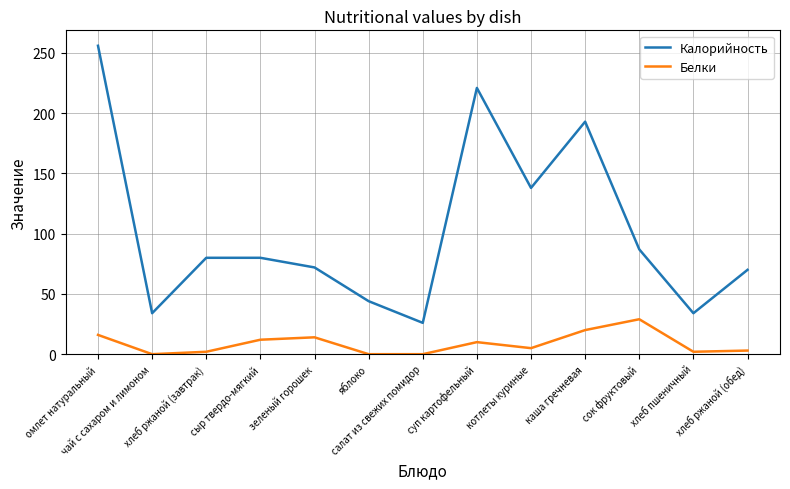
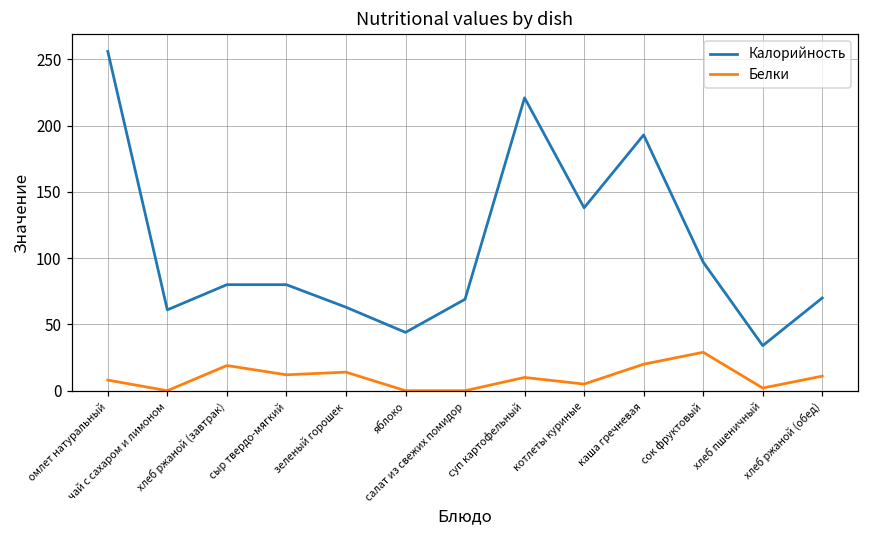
  {
    "Калорийность": {
      "омлет натуральный": 256,
-     "чай с сахаром и лимоном": 34,
+     "чай с сахаром и лимоном": 61,
      "хлеб ржаной (завтрак)": 80,
      "сыр твердо-мягкий": 80,
-     "зеленый горошек": 72,
+     "зеленый горошек": 63,
      "яблоко": 44,
-     "салат из свежих помидор": 26,
+     "салат из свежих помидор": 69,
      "суп картофельный": 221,
      "котлеты куриные": 138,
      "каша гречневая": 193,
-     "сок фруктовый": 87,
+     "сок фруктовый": 97,
      "хлеб пшеничный": 34,
      "хлеб ржаной (обед)": 70
    },
    "Белки": {
-     "омлет натуральный": 16,
+     "омлет натуральный": 8,
      "чай с сахаром и лимоном": 0,
-     "хлеб ржаной (завтрак)": 2,
+     "хлеб ржаной (завтрак)": 19,
      "сыр твердо-мягкий": 12,
      "зеленый горошек": 14,
      "яблоко": 0,
      "салат из свежих помидор": 0,
      "суп картофельный": 10,
      "котлеты куриные": 5,
      "каша гречневая": 20,
      "сок фруктовый": 29,
      "хлеб пшеничный": 2,
-     "хлеб ржаной (обед)": 3
+     "хлеб ржаной (обед)": 11
    }
  }
